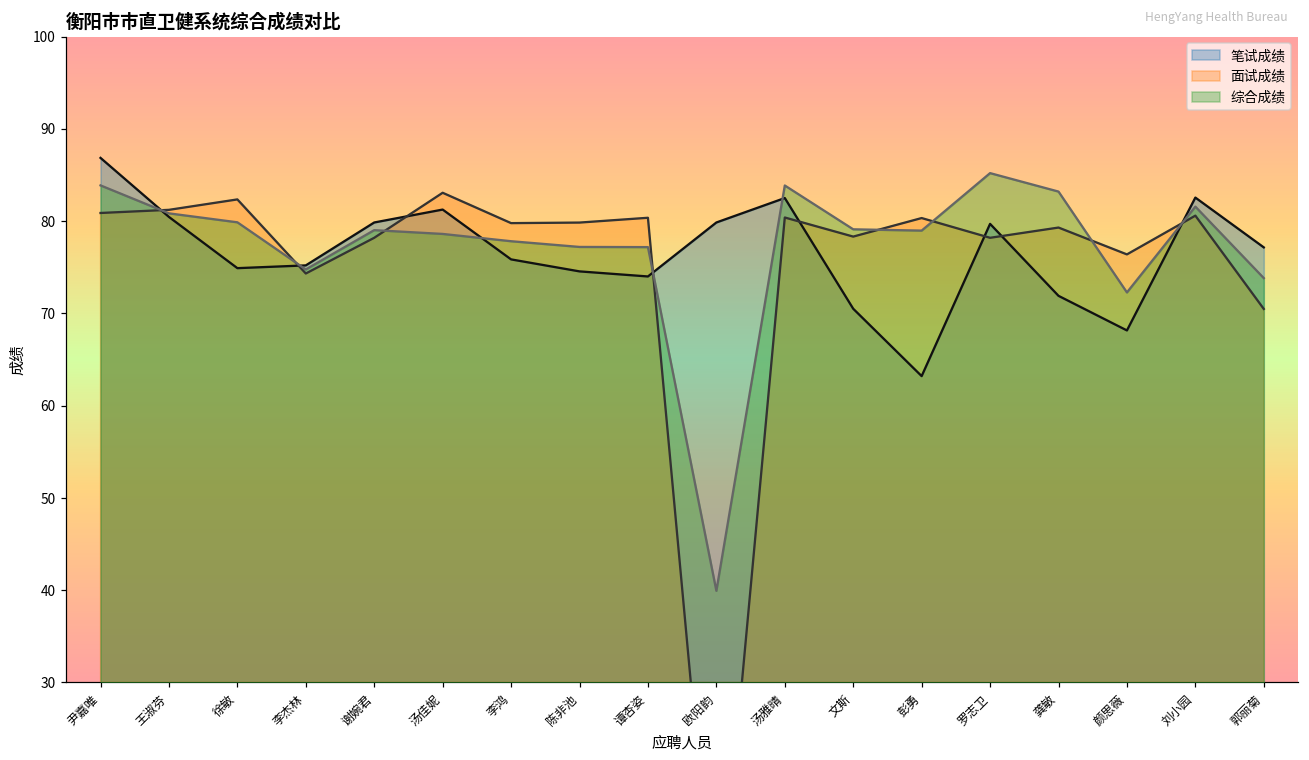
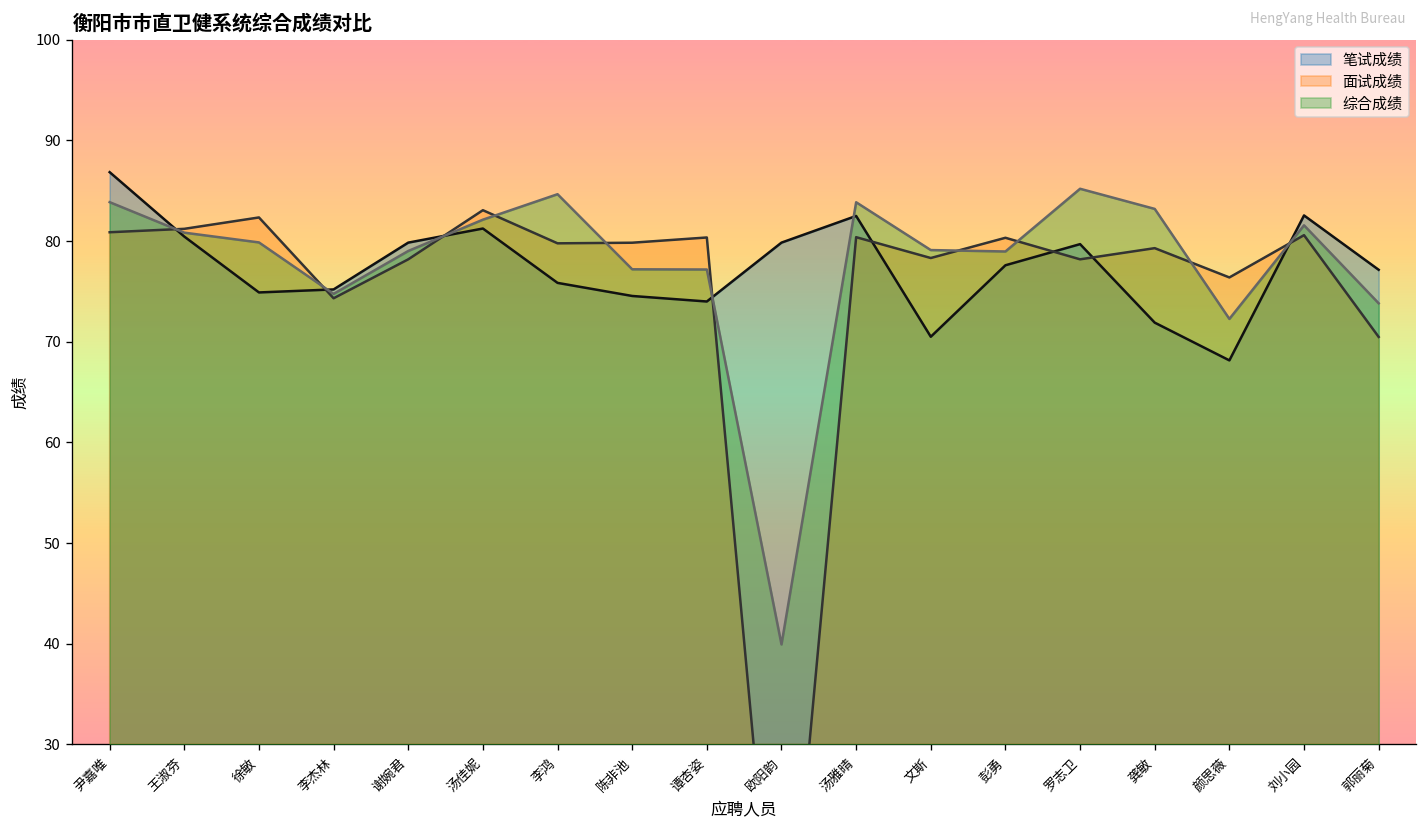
  {
    "笔试成绩": {
      "尹嘉唯": 87,
      "王淑芬": 80,
      "徐敏": 75,
      "李杰林": 75,
      "谢婉君": 80,
      "汤佳妮": 81,
      "李鸿": 76,
      "陈非池": 75,
      "谭杏姿": 74,
      "欧阳韵": 80,
      "汤雅晴": 83,
      "文斯": 71,
-     "彭勇": 63,
+     "彭勇": 78,
      "罗志卫": 80,
      "龚敏": 72,
      "颜思薇": 68,
      "刘小园": 83,
      "郭丽菊": 77
    },
    "综合成绩": {
      "尹嘉唯": 84,
      "王淑芬": 81,
      "徐敏": 80,
      "李杰林": 75,
      "谢婉君": 79,
-     "汤佳妮": 79,
-     "李鸿": 78,
+     "汤佳妮": 82,
+     "李鸿": 85,
      "陈非池": 77,
      "谭杏姿": 77,
      "欧阳韵": 40,
      "汤雅晴": 84,
      "文斯": 79,
      "彭勇": 79,
      "罗志卫": 85,
      "龚敏": 83,
      "颜思薇": 72,
      "刘小园": 82,
      "郭丽菊": 74
    }
  }
